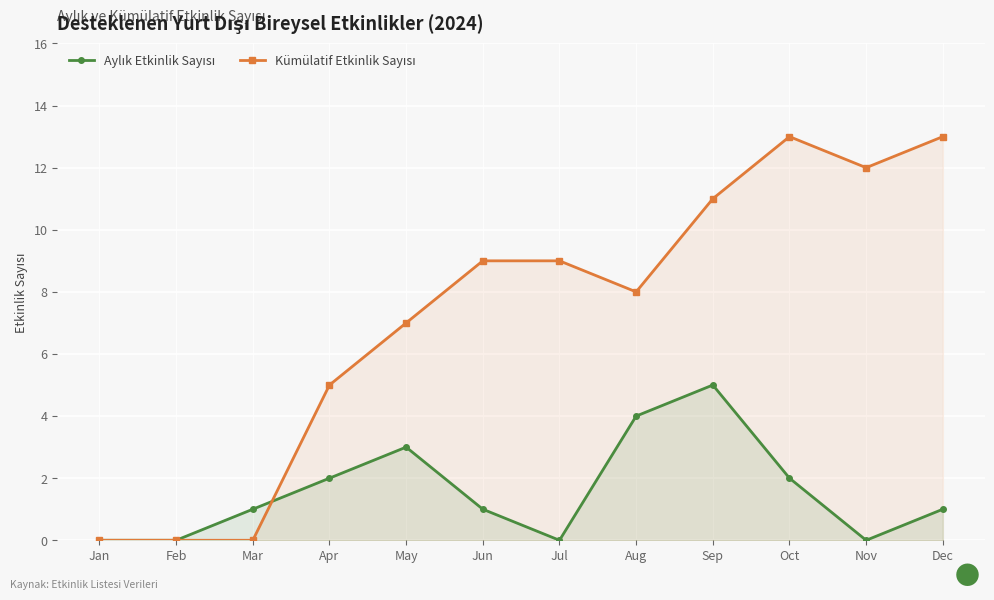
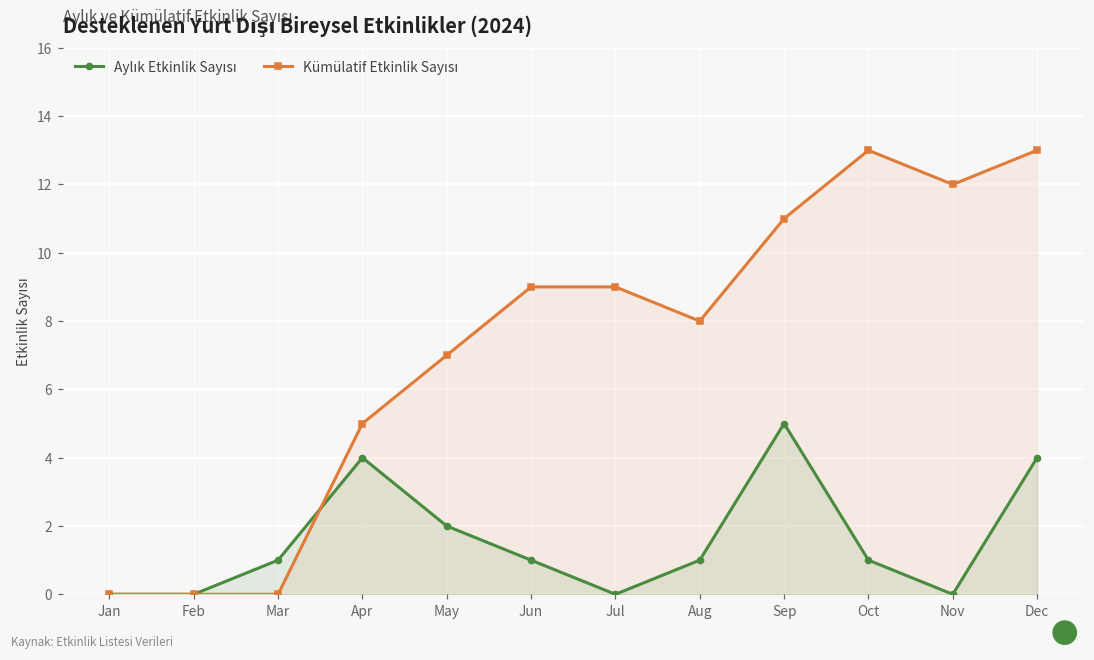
  {
    "Aylık Etkinlik Sayısı": {
      "Mar": 1,
-     "Apr": 2,
-     "May": 3,
+     "Apr": 4,
+     "May": 2,
      "Jun": 1,
      "Jul": 0,
-     "Aug": 4,
+     "Aug": 1,
      "Sep": 5,
-     "Oct": 2,
+     "Oct": 1,
      "Nov": 0,
-     "Dec": 1
+     "Dec": 4
    },
    "Kümülatif Etkinlik Sayısı": {
      "Mar": 0,
      "Apr": 5,
      "May": 7,
      "Jun": 9,
      "Jul": 9,
      "Aug": 8,
      "Sep": 11,
      "Oct": 13,
      "Nov": 12,
      "Dec": 13
    }
  }
